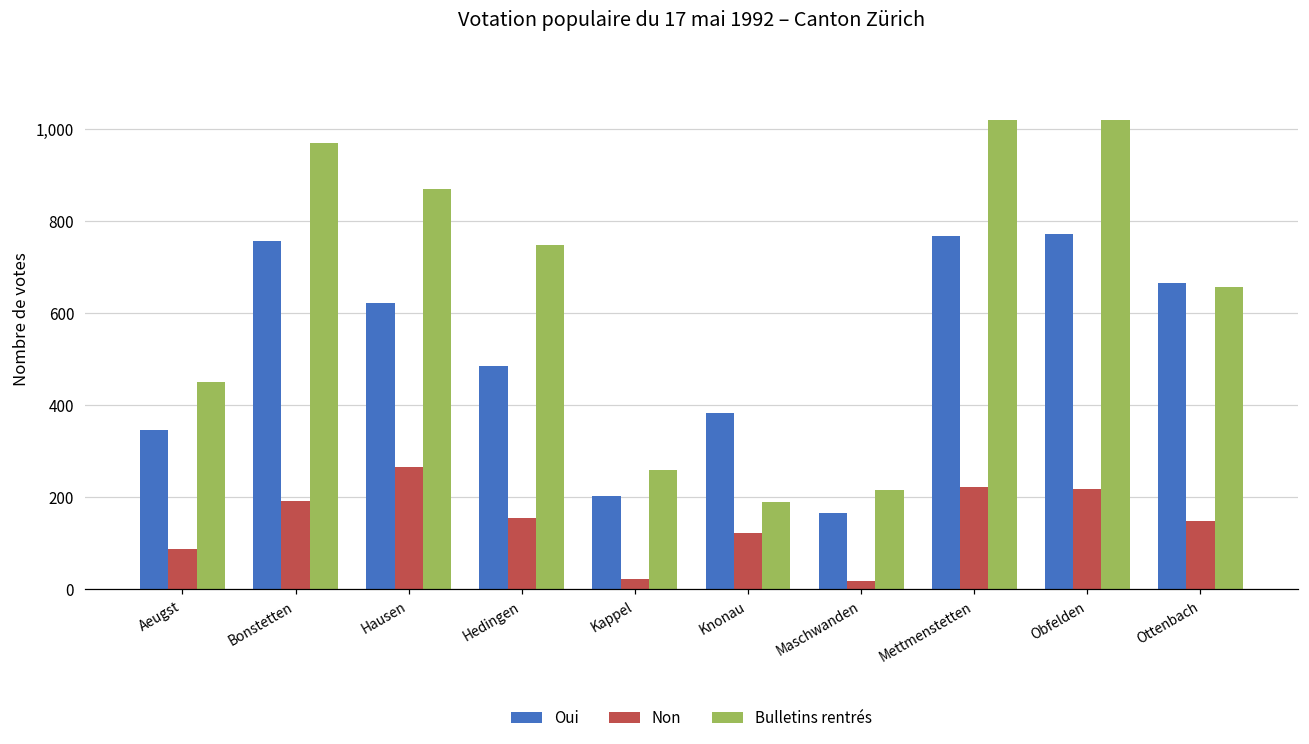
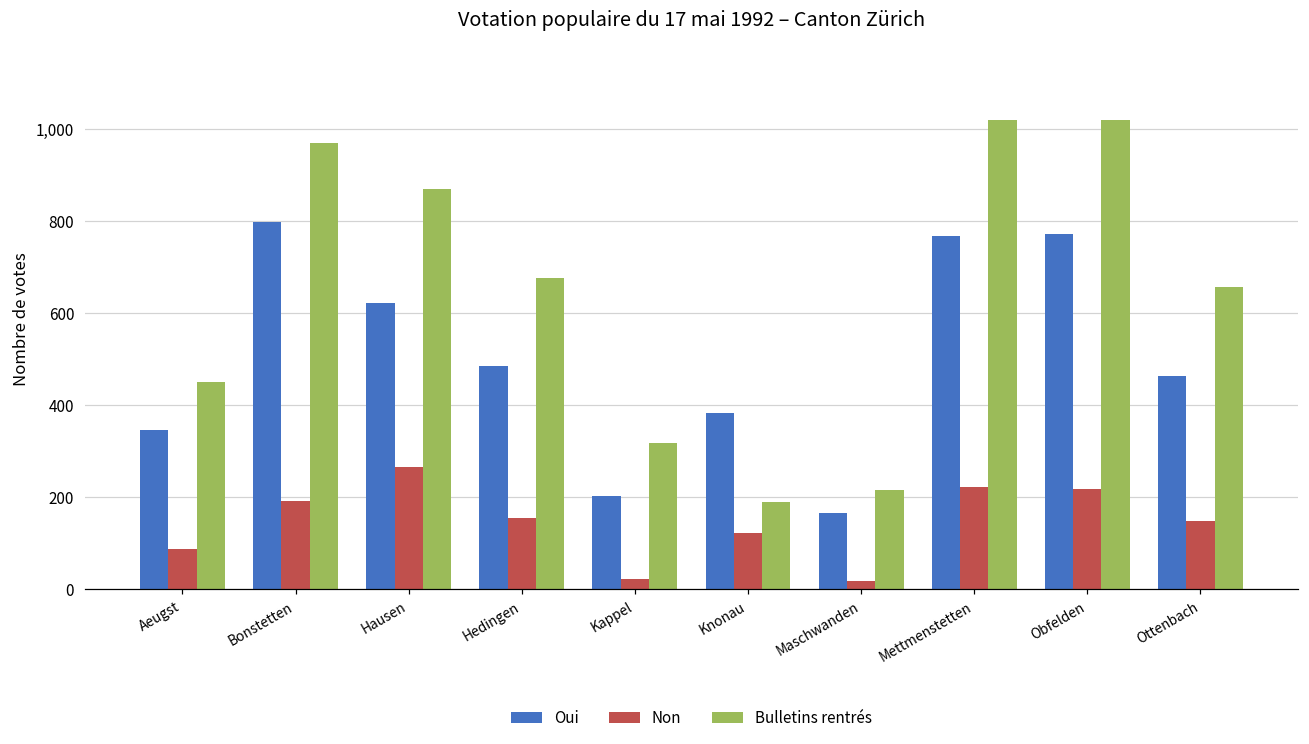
  {
    "Oui": {
      "Aeugst": "350",
-     "Bonstetten": "760",
+     "Bonstetten": "800",
      "Hausen": "620",
      "Hedingen": "490",
      "Kappel": "200",
      "Knonau": "380",
      "Maschwanden": "170",
      "Mettmenstetten": "770",
      "Obfelden": "770",
-     "Ottenbach": "670"
+     "Ottenbach": "460"
    },
    "Non": {
      "Aeugst": "90",
      "Bonstetten": "190",
      "Hausen": "270",
      "Hedingen": "160",
      "Kappel": "20",
      "Knonau": "120",
      "Maschwanden": "20",
      "Mettmenstetten": "220",
      "Obfelden": "220",
      "Ottenbach": "150"
    },
    "Bulletins rentrés": {
      "Aeugst": "450",
      "Bonstetten": "970",
      "Hausen": "870",
-     "Hedingen": "750",
-     "Kappel": "260",
+     "Hedingen": "680",
+     "Kappel": "320",
      "Knonau": "190",
      "Maschwanden": "220",
      "Mettmenstetten": "1,020",
      "Obfelden": "1,020",
      "Ottenbach": "660"
    }
  }
